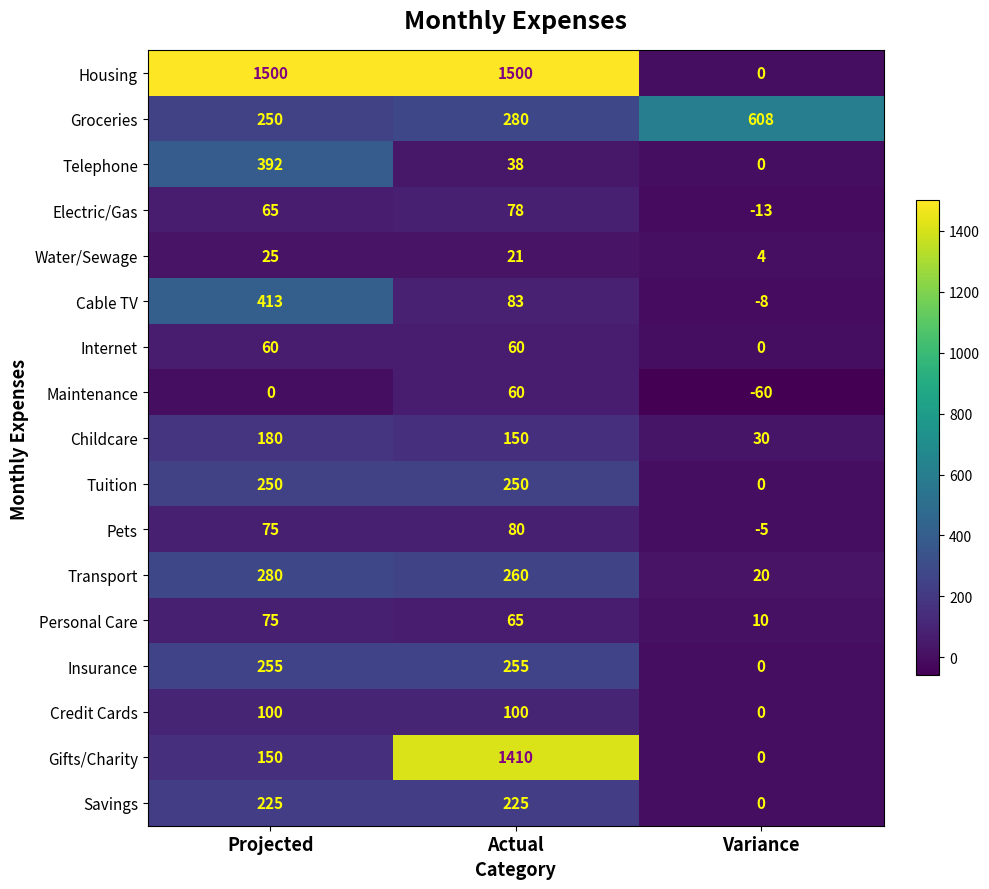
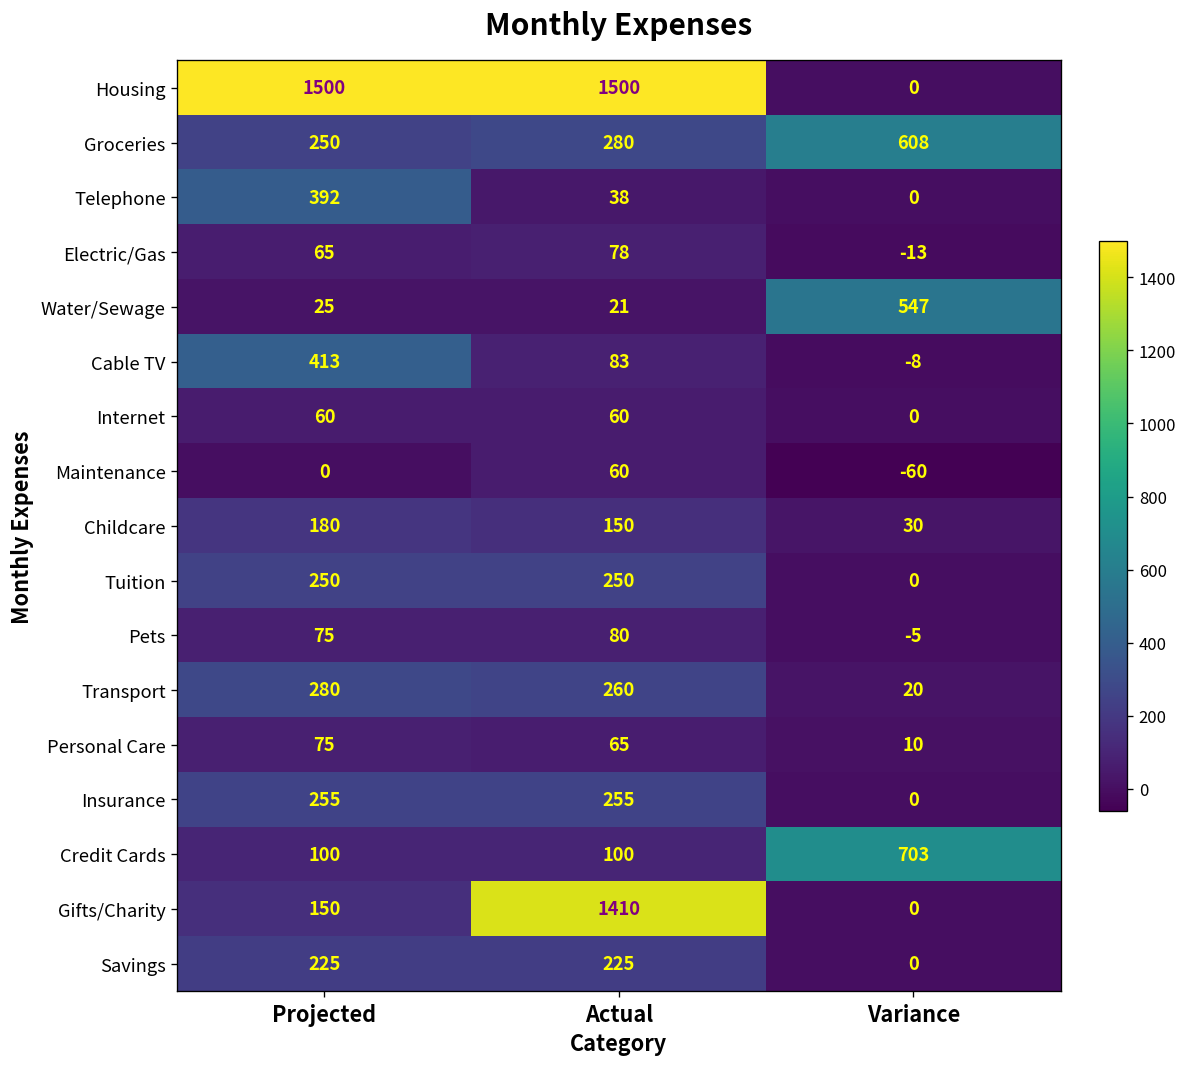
  {
    "Housing": {
      "Projected": 1500,
      "Actual": 1500,
      "Variance": 0
    },
    "Groceries": {
      "Projected": 250,
      "Actual": 280,
      "Variance": 608
    },
    "Telephone": {
      "Projected": 392,
      "Actual": 38,
      "Variance": 0
    },
    "Electric/Gas": {
      "Projected": 65,
      "Actual": 78,
      "Variance": -13
    },
    "Water/Sewage": {
      "Projected": 25,
      "Actual": 21,
-     "Variance": 4
+     "Variance": 547
    },
    "Cable TV": {
      "Projected": 413,
      "Actual": 83,
      "Variance": -8
    },
    "Internet": {
      "Projected": 60,
      "Actual": 60,
      "Variance": 0
    },
    "Maintenance": {
      "Projected": 0,
      "Actual": 60,
      "Variance": -60
    },
    "Childcare": {
      "Projected": 180,
      "Actual": 150,
      "Variance": 30
    },
    "Tuition": {
      "Projected": 250,
      "Actual": 250,
      "Variance": 0
    },
    "Pets": {
      "Projected": 75,
      "Actual": 80,
      "Variance": -5
    },
    "Transport": {
      "Projected": 280,
      "Actual": 260,
      "Variance": 20
    },
    "Personal Care": {
      "Projected": 75,
      "Actual": 65,
      "Variance": 10
    },
    "Insurance": {
      "Projected": 255,
      "Actual": 255,
      "Variance": 0
    },
    "Credit Cards": {
      "Projected": 100,
      "Actual": 100,
-     "Variance": 0
+     "Variance": 703
    },
    "Gifts/Charity": {
      "Projected": 150,
      "Actual": 1410,
      "Variance": 0
    },
    "Savings": {
      "Projected": 225,
      "Actual": 225,
      "Variance": 0
    }
  }
